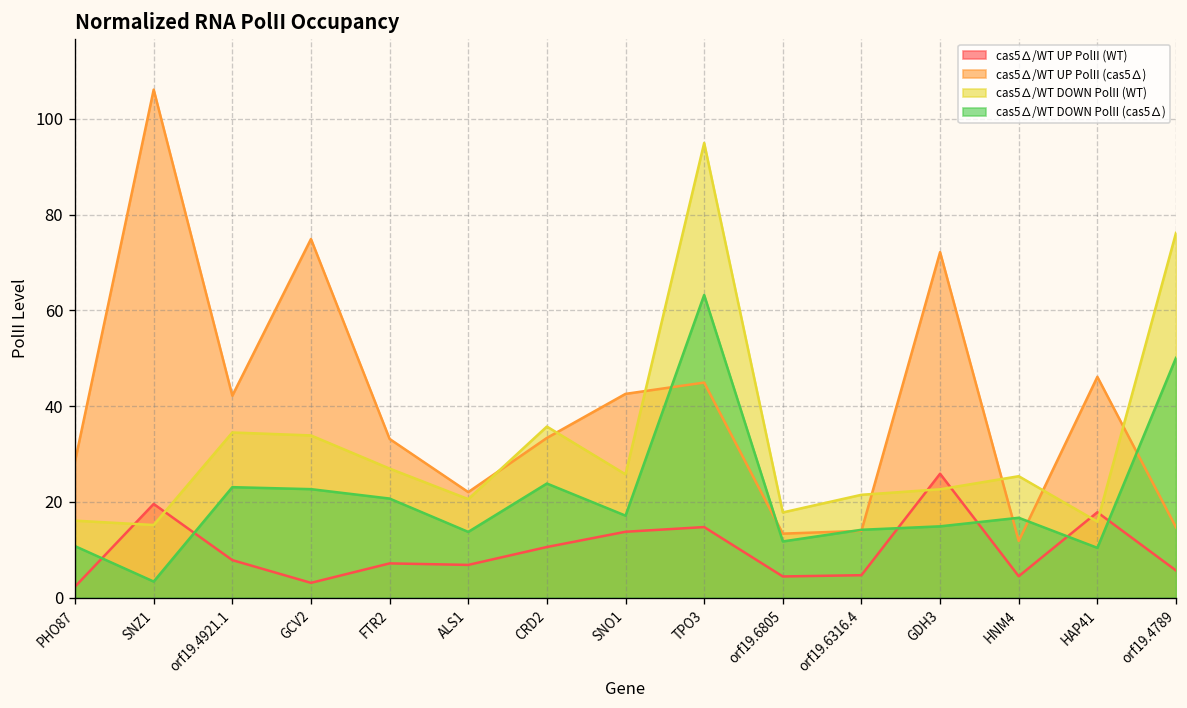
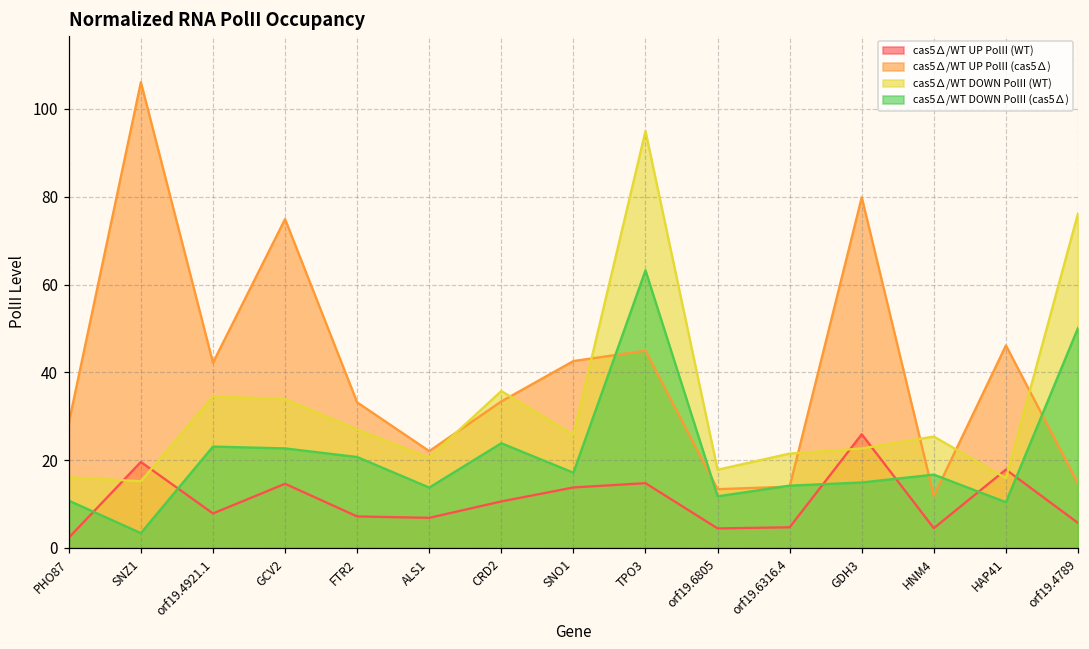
  {
    "cas5∆/WT UP PolII (WT)": {
      "PHO87": 2,
      "SNZ1": 20,
      "orf19.4921.1": 8,
-     "GCV2": 3,
+     "GCV2": 15,
      "FTR2": 7,
      "ALS1": 7,
      "CRD2": 11,
      "SNO1": 14,
      "TPO3": 15,
      "orf19.6805": 4,
      "orf19.6316.4": 5,
      "GDH3": 26,
      "HNM4": 4,
      "HAP41": 18,
      "orf19.4789": 6
    },
    "cas5∆/WT UP PolII (cas5∆)": {
      "PHO87": 28,
      "SNZ1": 106,
      "orf19.4921.1": 42,
      "GCV2": 75,
      "FTR2": 33,
      "ALS1": 22,
      "CRD2": 33,
      "SNO1": 43,
      "TPO3": 45,
      "orf19.6805": 13,
-     "GDH3": 72,
+     "GDH3": 80,
      "HNM4": 12,
      "HAP41": 46,
      "orf19.4789": 15
    },
    "cas5∆/WT DOWN PolII (WT)": {
      "PHO87": 16,
      "SNZ1": 15,
      "orf19.4921.1": 35,
      "GCV2": 34,
      "FTR2": 27,
      "ALS1": 21,
      "CRD2": 36,
      "SNO1": 26,
      "TPO3": 95,
      "orf19.6805": 18,
      "orf19.6316.4": 21,
      "GDH3": 23,
      "HNM4": 25,
      "HAP41": 16,
      "orf19.4789": 76
    },
    "cas5∆/WT DOWN PolII (cas5∆)": {
      "PHO87": 11,
      "SNZ1": 3,
      "orf19.4921.1": 23,
      "GCV2": 23,
      "FTR2": 21,
      "ALS1": 14,
      "CRD2": 24,
      "SNO1": 17,
      "TPO3": 63,
      "orf19.6805": 12,
      "GDH3": 15,
      "HNM4": 17,
      "HAP41": 10,
      "orf19.4789": 50
    }
  }
